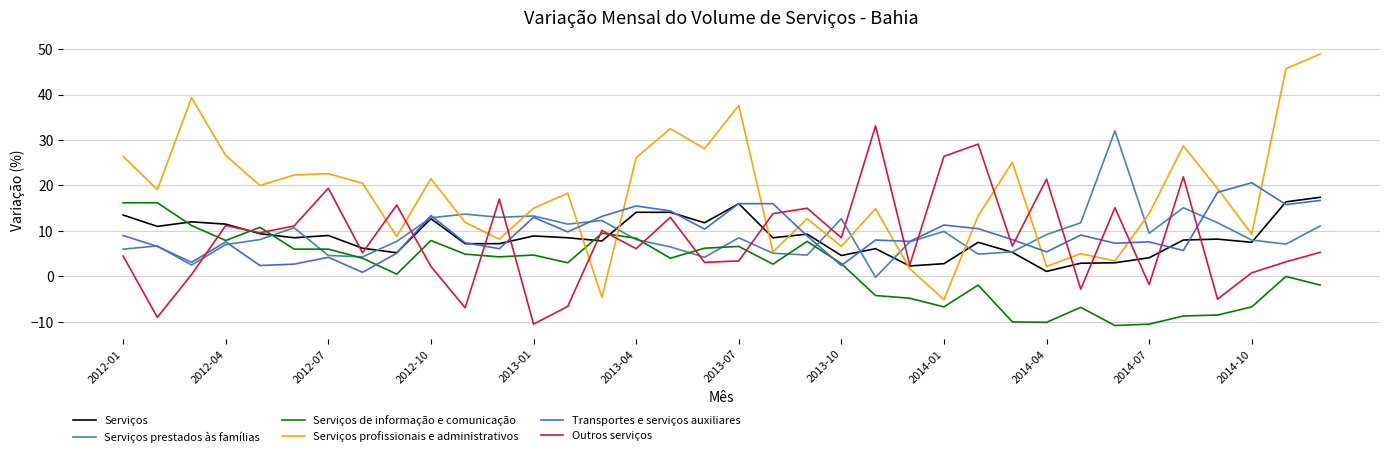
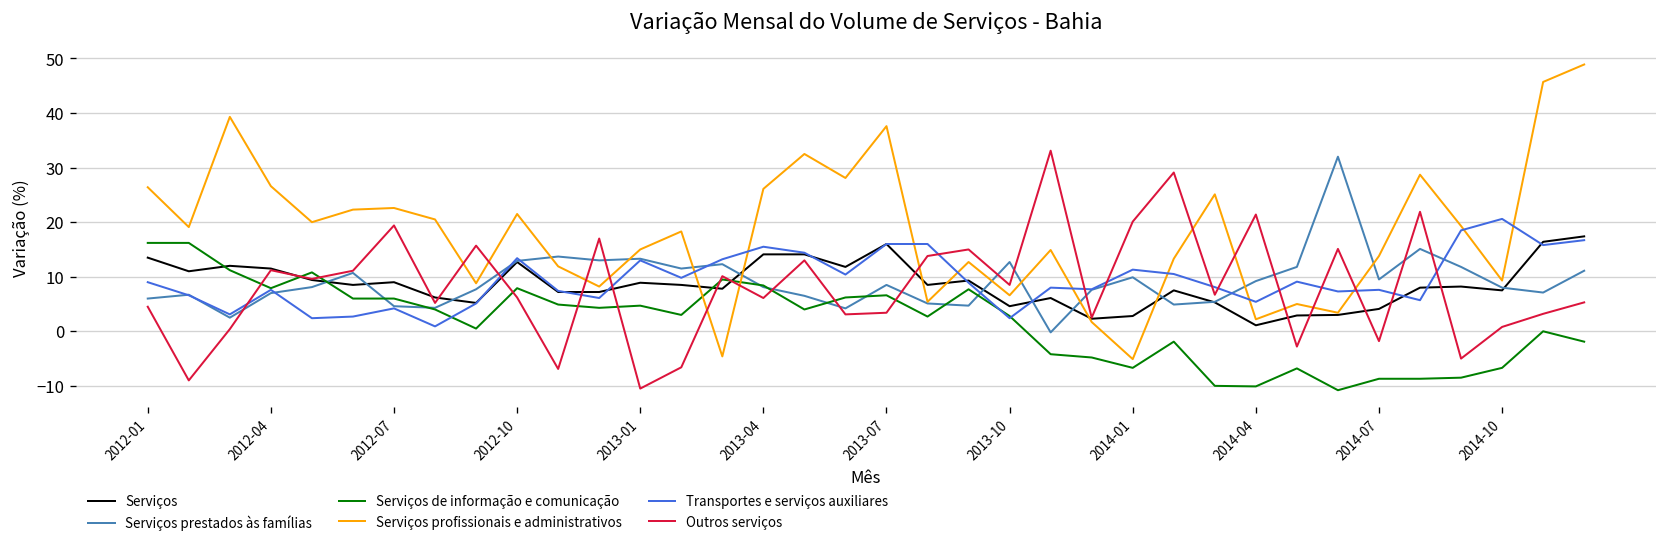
  {
    "Serviços": {
      "2012-01": 14,
      "2012-07": 9,
      "2013-01": 9,
      "2013-04": 14,
      "2013-10": 5,
      "2014-01": 3,
      "2014-04": 1,
      "2014-07": 4
    },
    "Serviços de informação e comunicação": {
      "2012-01": 16,
      "2012-07": 6,
      "2012-10": 8,
      "2013-01": 5,
      "2013-07": 7,
      "2014-01": -7,
      "2014-04": -10,
-     "2014-07": -11,
+     "2014-07": -9,
      "2014-10": -7
    },
    "Serviços profissionais e administrativos": {
      "2012-01": 26,
      "2012-04": 27,
      "2012-07": 23,
      "2012-10": 22,
      "2013-01": 15,
      "2013-04": 26,
      "2013-07": 38,
      "2013-10": 7,
      "2014-01": -5,
      "2014-04": 2,
      "2014-07": 14,
      "2014-10": 9
    },
    "Outros serviços": {
      "2012-01": 5,
      "2012-07": 19,
-     "2012-10": 2,
+     "2012-10": 6,
      "2013-01": -11,
      "2013-04": 6,
      "2013-07": 3,
      "2013-10": 9,
-     "2014-01": 26,
+     "2014-01": 20,
      "2014-04": 21,
      "2014-07": -2,
      "2014-10": 1
    }
  }
